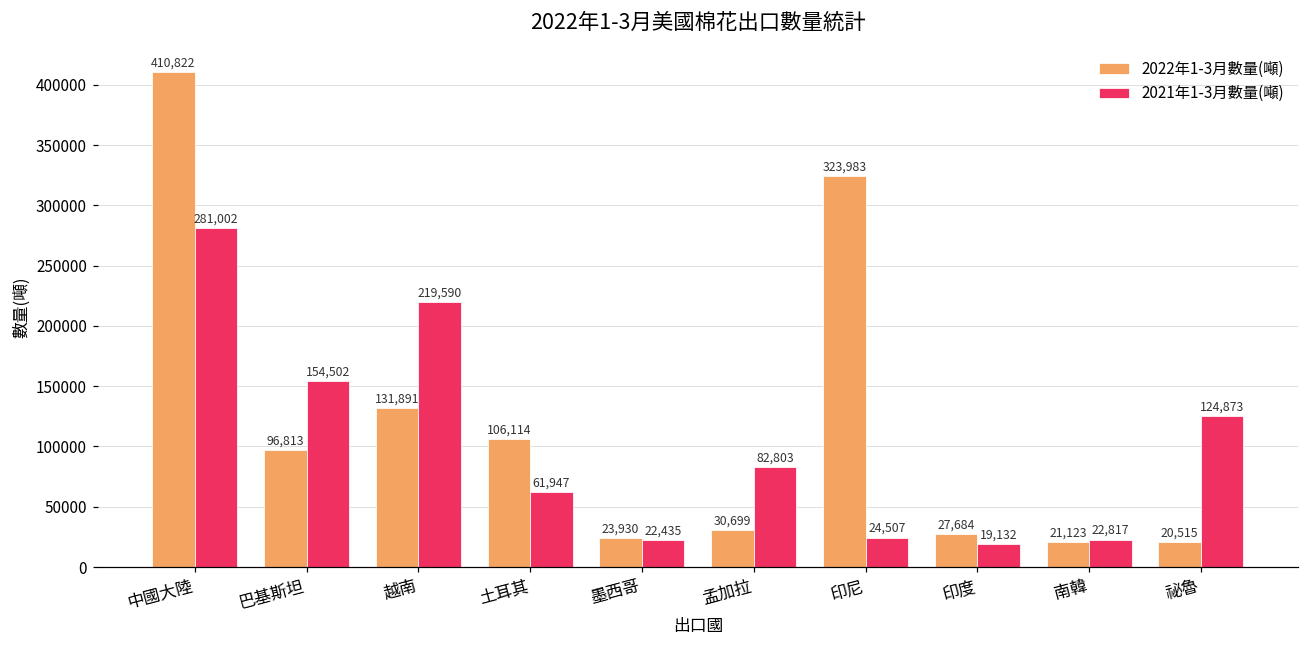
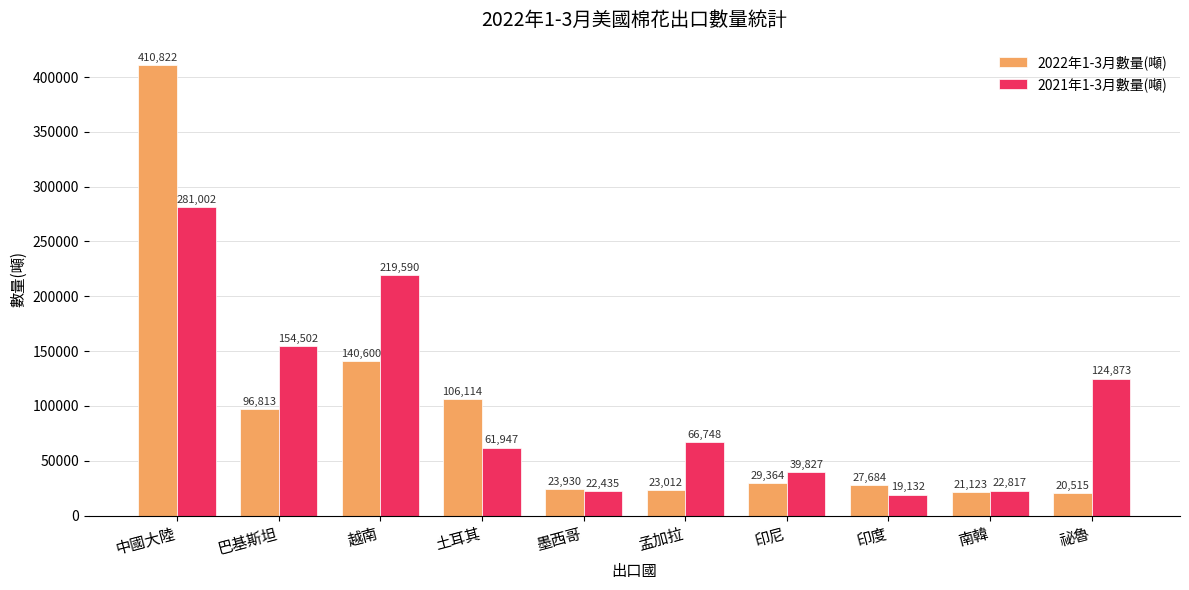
  {
    "2022年1-3月數量(噸)": {
      "中國大陸": "410,822",
      "巴基斯坦": "96,813",
-     "越南": "131,891",
+     "越南": "140,600",
      "土耳其": "106,114",
      "墨西哥": "23,930",
-     "孟加拉": "30,699",
-     "印尼": "323,983",
+     "孟加拉": "23,012",
+     "印尼": "29,364",
      "印度": "27,684",
      "南韓": "21,123",
      "祕魯": "20,515"
    },
    "2021年1-3月數量(噸)": {
      "中國大陸": "281,002",
      "巴基斯坦": "154,502",
      "越南": "219,590",
      "土耳其": "61,947",
      "墨西哥": "22,435",
-     "孟加拉": "82,803",
-     "印尼": "24,507",
+     "孟加拉": "66,748",
+     "印尼": "39,827",
      "印度": "19,132",
      "南韓": "22,817",
      "祕魯": "124,873"
    }
  }
